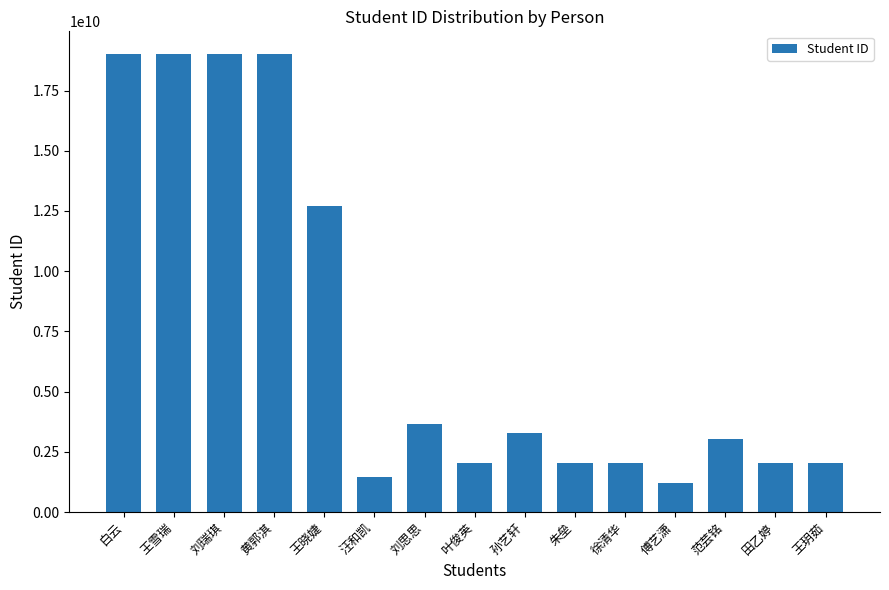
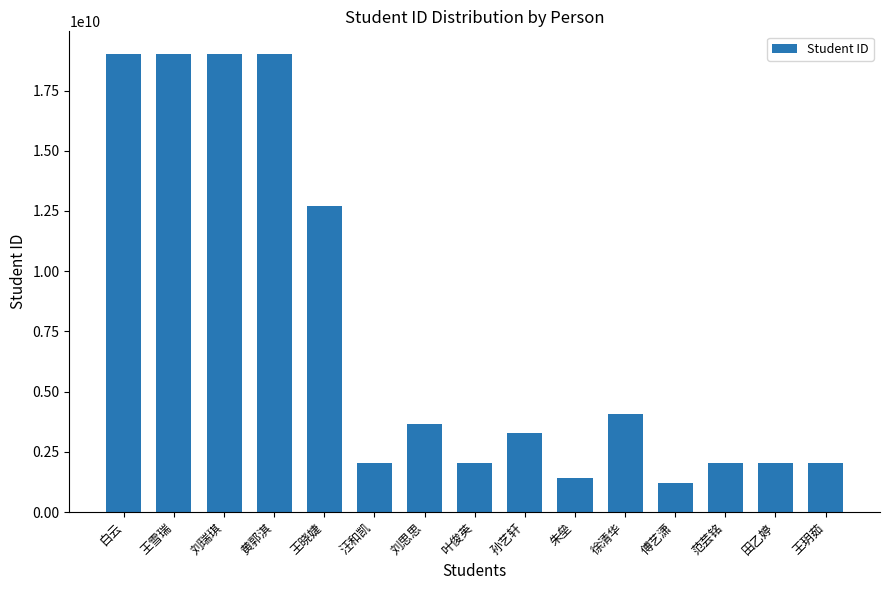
  {
    "白云": 19000000000,
    "王雪瑞": 19000000000,
    "刘瑞琪": 19000000000,
    "黄郭淇": 19000000000,
    "王晓婕": 12700000000,
-   "汪和凯": 1500000000,
+   "汪和凯": 2000000000,
    "刘思思": 3700000000,
    "叶俊英": 2000000000,
    "孙艺轩": 3300000000,
-   "朱垒": 2000000000,
-   "徐清华": 2000000000,
+   "朱垒": 1400000000,
+   "徐清华": 4100000000,
    "傅艺潇": 1200000000,
-   "范芸铭": 3000000000,
+   "范芸铭": 2000000000,
    "田乙婷": 2000000000,
    "王玥茹": 2000000000
  }
